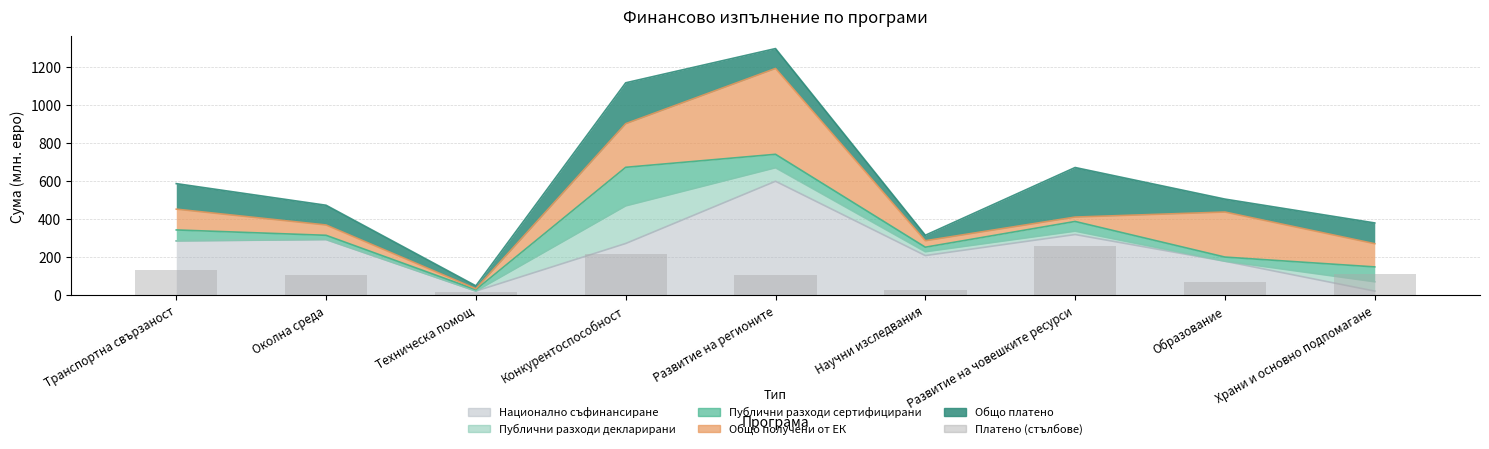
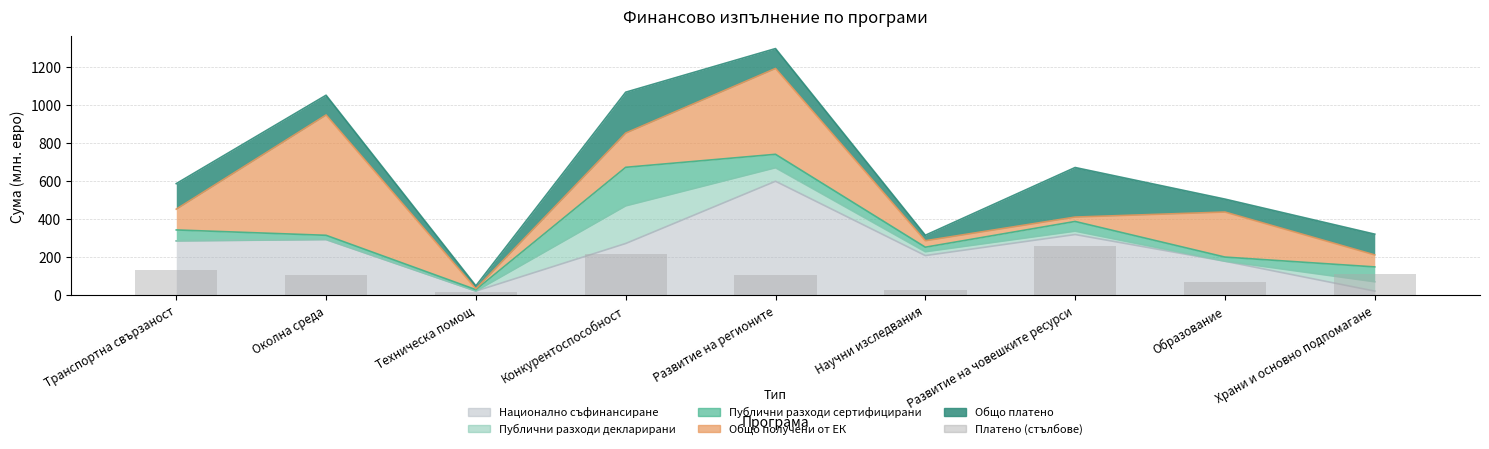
  {
    "Общо получени от ЕК": {
      "Транспортна свързаност": 110,
-     "Околна среда": 50,
-     "Конкурентоспособност": 230,
+     "Околна среда": 630,
+     "Конкурентоспособност": 180,
      "Развитие на регионите": 450,
      "Научни изследвания": 30,
      "Развитие на човешките ресурси": 20,
      "Образование": 240,
-     "Храни и основно подпомагане": 120
+     "Храни и основно подпомагане": 60
    }
  }
